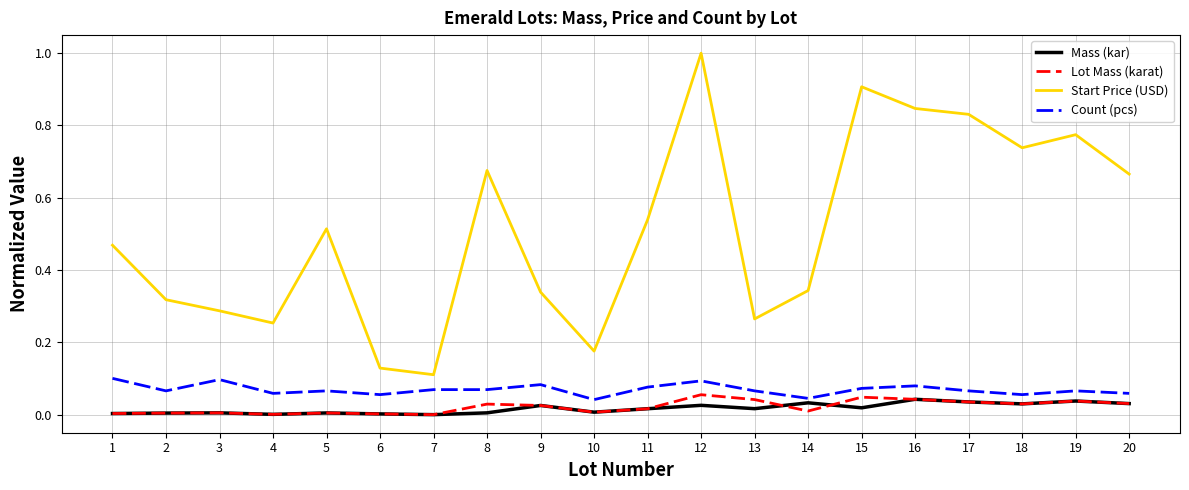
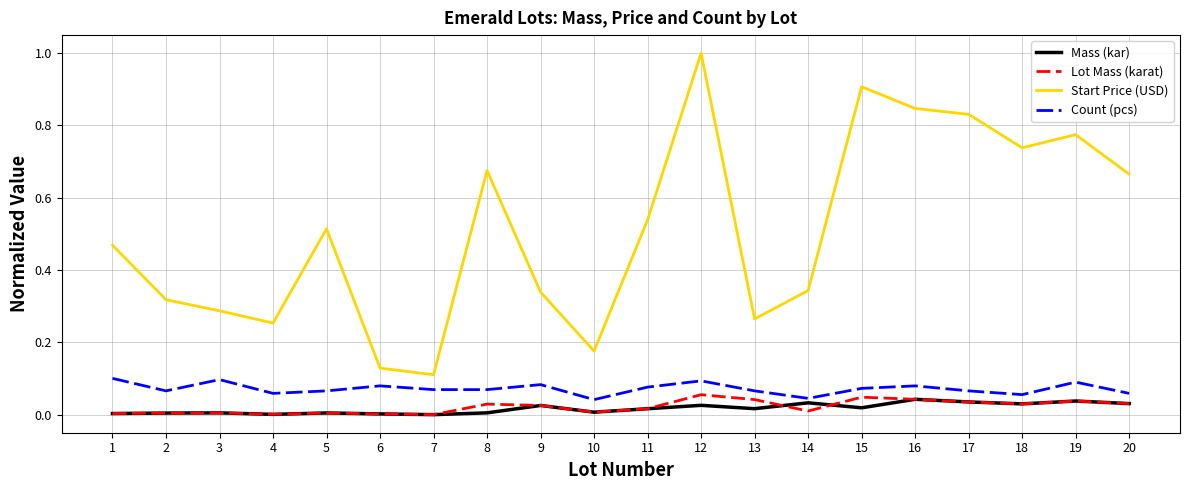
  {
    "Mass (kar)": {
      "8": 0.00,
      "12": 0.03,
      "13": 0.02,
      "14": 0.03,
      "15": 0.02
    },
    "Lot Mass (karat)": {
      "8": 0.03,
      "12": 0.06,
      "13": 0.04,
      "14": 0.01,
      "15": 0.05
    },
    "Start Price (USD)": {
      "1": 0.47,
      "2": 0.32,
      "3": 0.29,
      "4": 0.25,
      "5": 0.51,
      "6": 0.13,
      "7": 0.11,
      "8": 0.68,
      "9": 0.34,
      "10": 0.18,
      "11": 0.54,
      "12": 1.00,
      "13": 0.26,
      "14": 0.34,
      "15": 0.91,
      "16": 0.85,
      "17": 0.83,
      "18": 0.74,
      "19": 0.77,
      "20": 0.67
    },
    "Count (pcs)": {
      "1": 0.10,
      "2": 0.07,
      "3": 0.10,
      "4": 0.06,
      "5": 0.07,
-     "6": 0.06,
+     "6": 0.08,
      "7": 0.07,
      "8": 0.07,
      "9": 0.08,
      "10": 0.04,
      "11": 0.08,
      "12": 0.09,
      "13": 0.07,
      "14": 0.05,
      "15": 0.07,
      "16": 0.08,
      "17": 0.07,
      "18": 0.06,
-     "19": 0.07,
+     "19": 0.09,
      "20": 0.06
    }
  }
